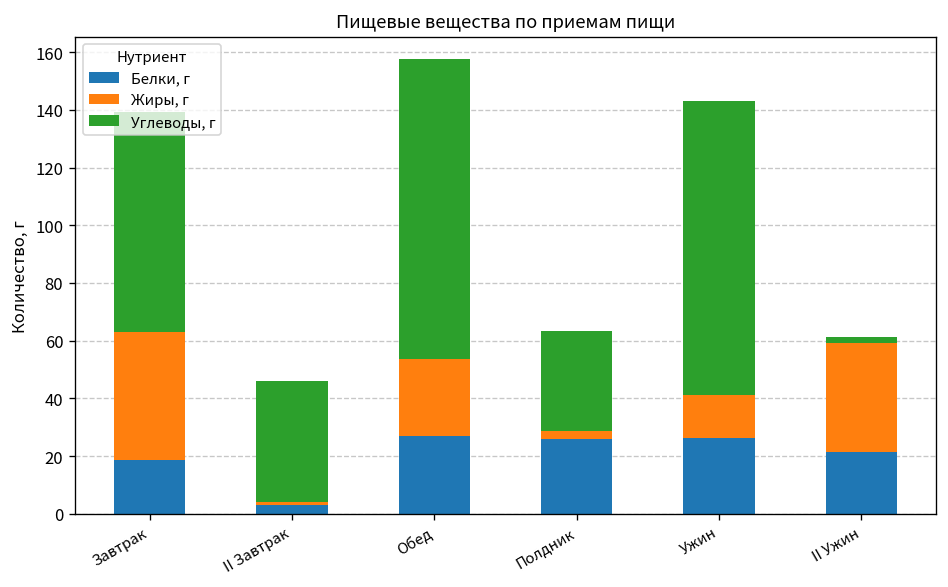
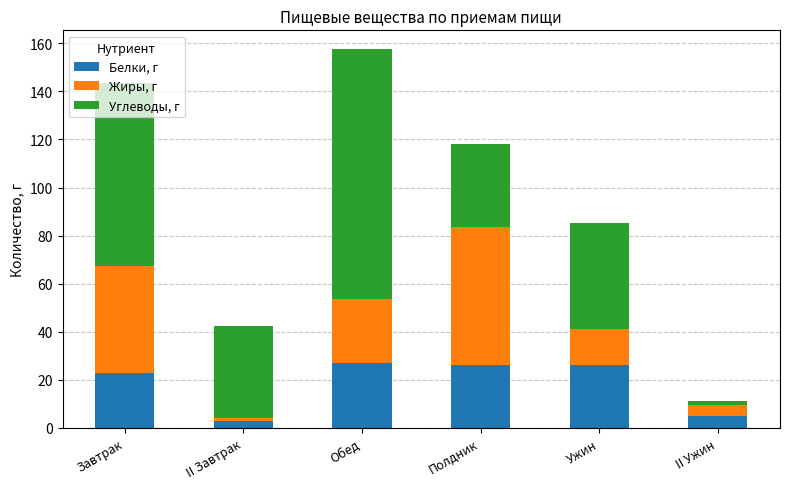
  {
    "Белки, г": {
-     "Завтрак": 19,
+     "Завтрак": 23,
      "II Завтрак": 3,
      "Обед": 27,
      "Полдник": 26,
      "Ужин": 26,
-     "II Ужин": 22
+     "II Ужин": 5
    },
    "Жиры, г": {
      "Завтрак": 44,
      "Обед": 27,
-     "Полдник": 3,
+     "Полдник": 58,
      "Ужин": 15,
-     "II Ужин": 38
+     "II Ужин": 4
    },
    "Углеводы, г": {
-     "II Завтрак": 42,
+     "II Завтрак": 38,
      "Обед": 104,
      "Полдник": 35,
-     "Ужин": 102,
+     "Ужин": 44,
      "II Ужин": 2
    }
  }
